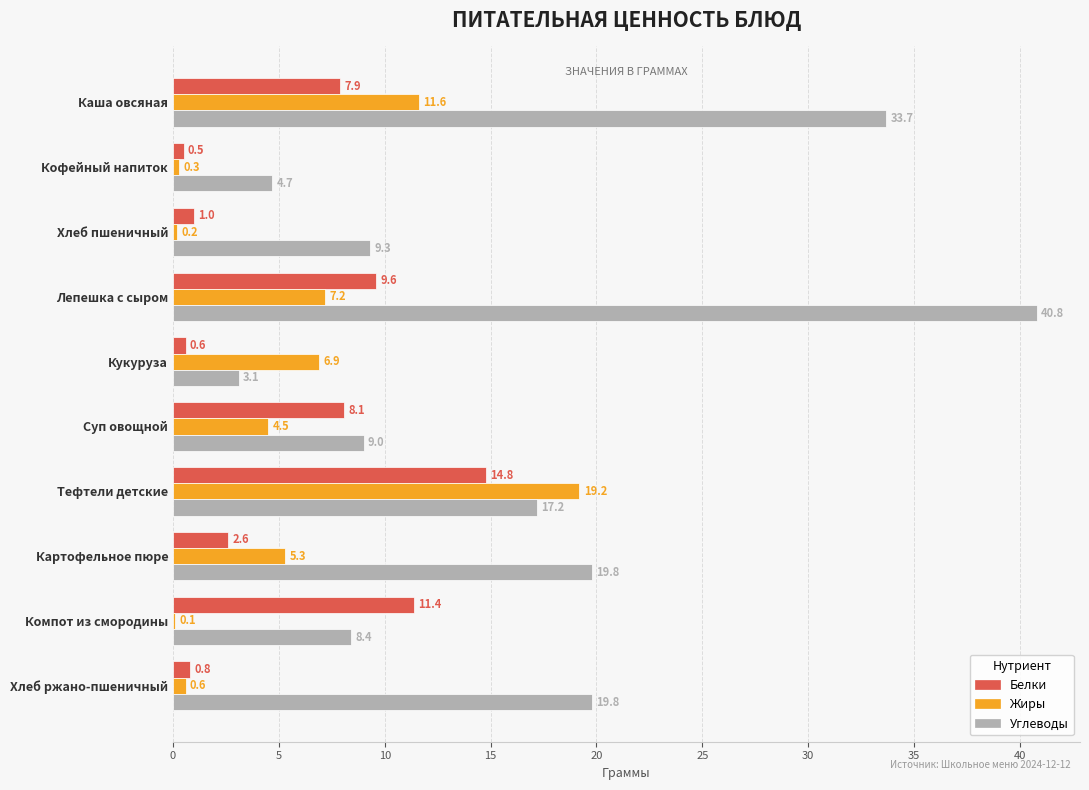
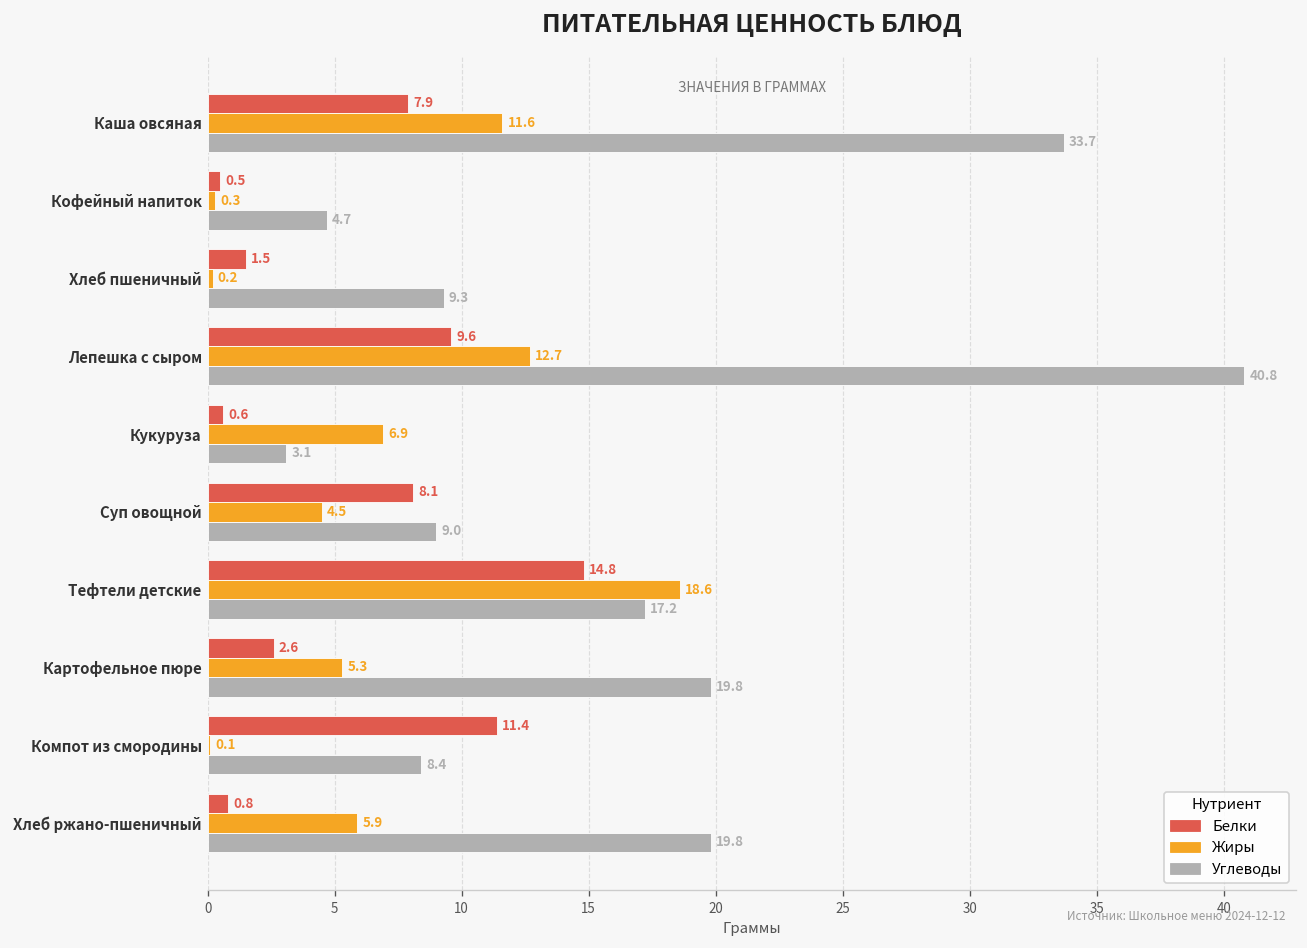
  {
    "Белки": {
      "Каша овсяная": 7.9,
      "Кофейный напиток": 0.5,
-     "Хлеб пшеничный": 1.0,
+     "Хлеб пшеничный": 1.5,
      "Лепешка с сыром": 9.6,
      "Кукуруза": 0.6,
      "Суп овощной": 8.1,
      "Тефтели детские": 14.8,
      "Картофельное пюре": 2.6,
      "Компот из смородины": 11.4,
      "Хлеб ржано-пшеничный": 0.8
    },
    "Жиры": {
      "Каша овсяная": 11.6,
      "Кофейный напиток": 0.3,
      "Хлеб пшеничный": 0.2,
-     "Лепешка с сыром": 7.2,
+     "Лепешка с сыром": 12.7,
      "Кукуруза": 6.9,
      "Суп овощной": 4.5,
-     "Тефтели детские": 19.2,
+     "Тефтели детские": 18.6,
      "Картофельное пюре": 5.3,
      "Компот из смородины": 0.1,
-     "Хлеб ржано-пшеничный": 0.6
+     "Хлеб ржано-пшеничный": 5.9
    },
    "Углеводы": {
      "Каша овсяная": 33.7,
      "Кофейный напиток": 4.7,
      "Хлеб пшеничный": 9.3,
      "Лепешка с сыром": 40.8,
      "Кукуруза": 3.1,
      "Суп овощной": 9.0,
      "Тефтели детские": 17.2,
      "Картофельное пюре": 19.8,
      "Компот из смородины": 8.4,
      "Хлеб ржано-пшеничный": 19.8
    }
  }
